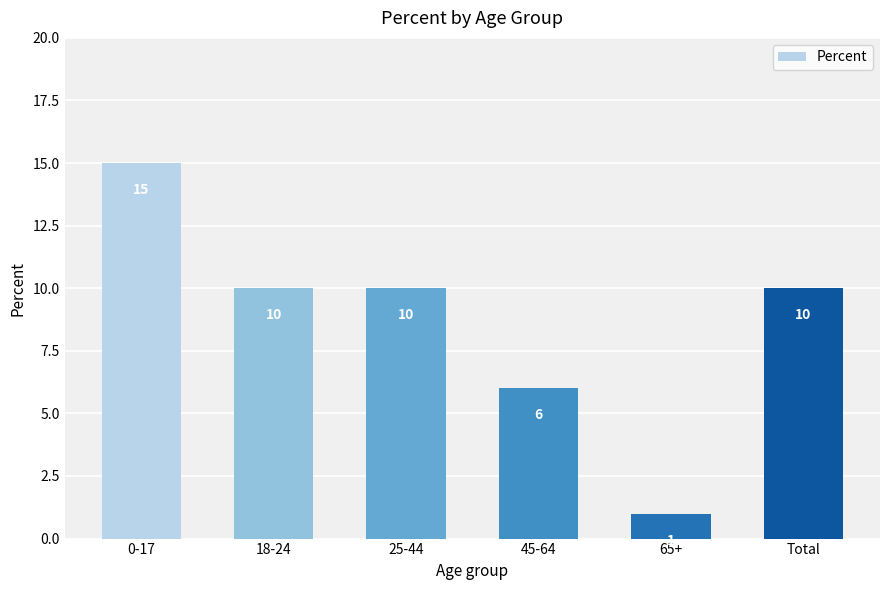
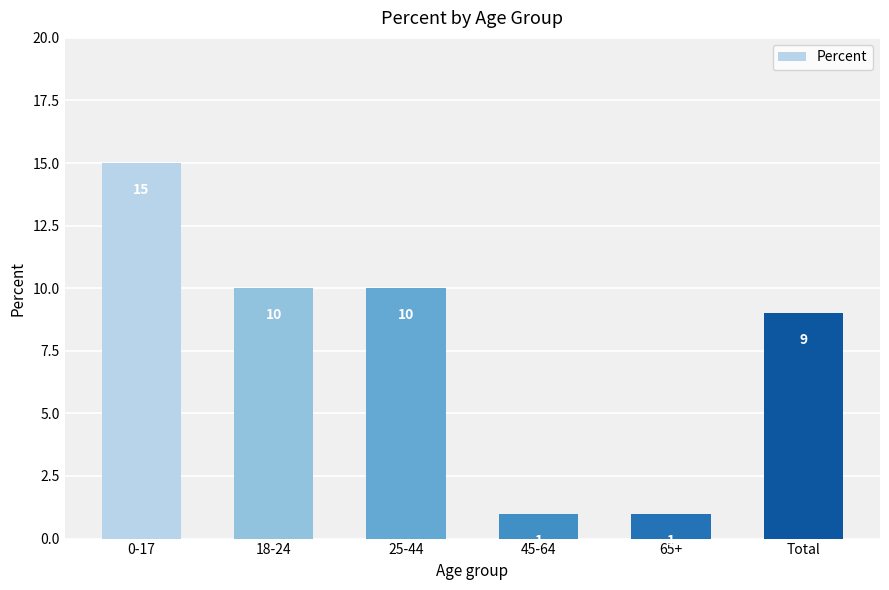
  {
    "0-17": 15,
    "18-24": 10,
    "25-44": 10,
-   "45-64": 6,
+   "45-64": 1,
    "65+": 1,
-   "Total": 10
+   "Total": 9
  }
